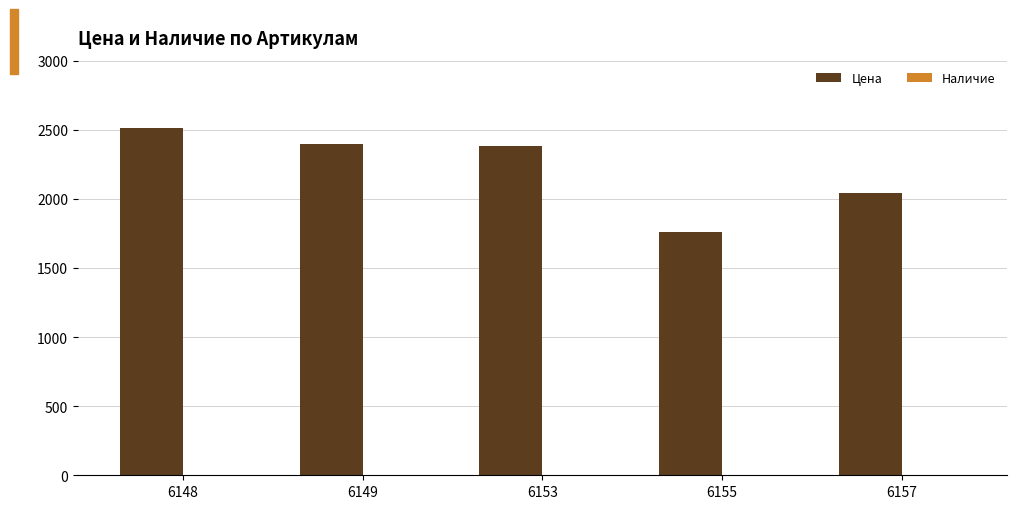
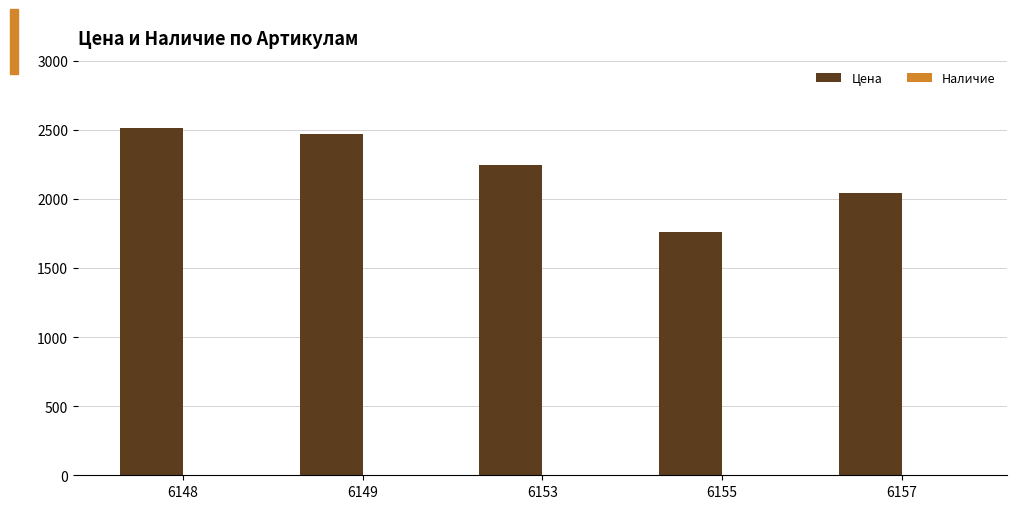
  {
    "Цена": {
      "6148": 2510,
-     "6149": 2400,
-     "6153": 2380,
+     "6149": 2470,
+     "6153": 2250,
      "6155": 1760,
      "6157": 2040
    },
    "Наличие": {
      "6148": 0,
      "6149": 0,
      "6153": 0,
      "6155": 0,
      "6157": 0
    }
  }
